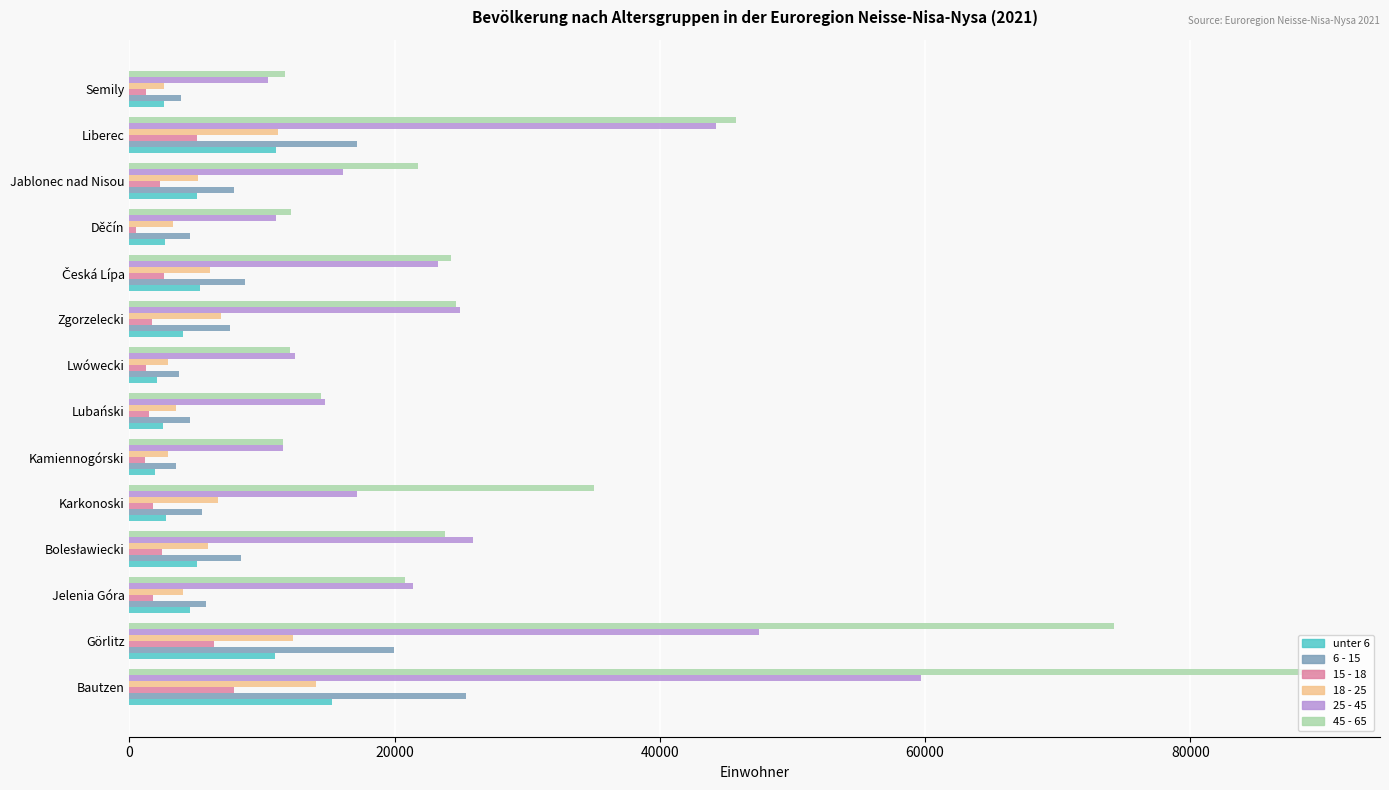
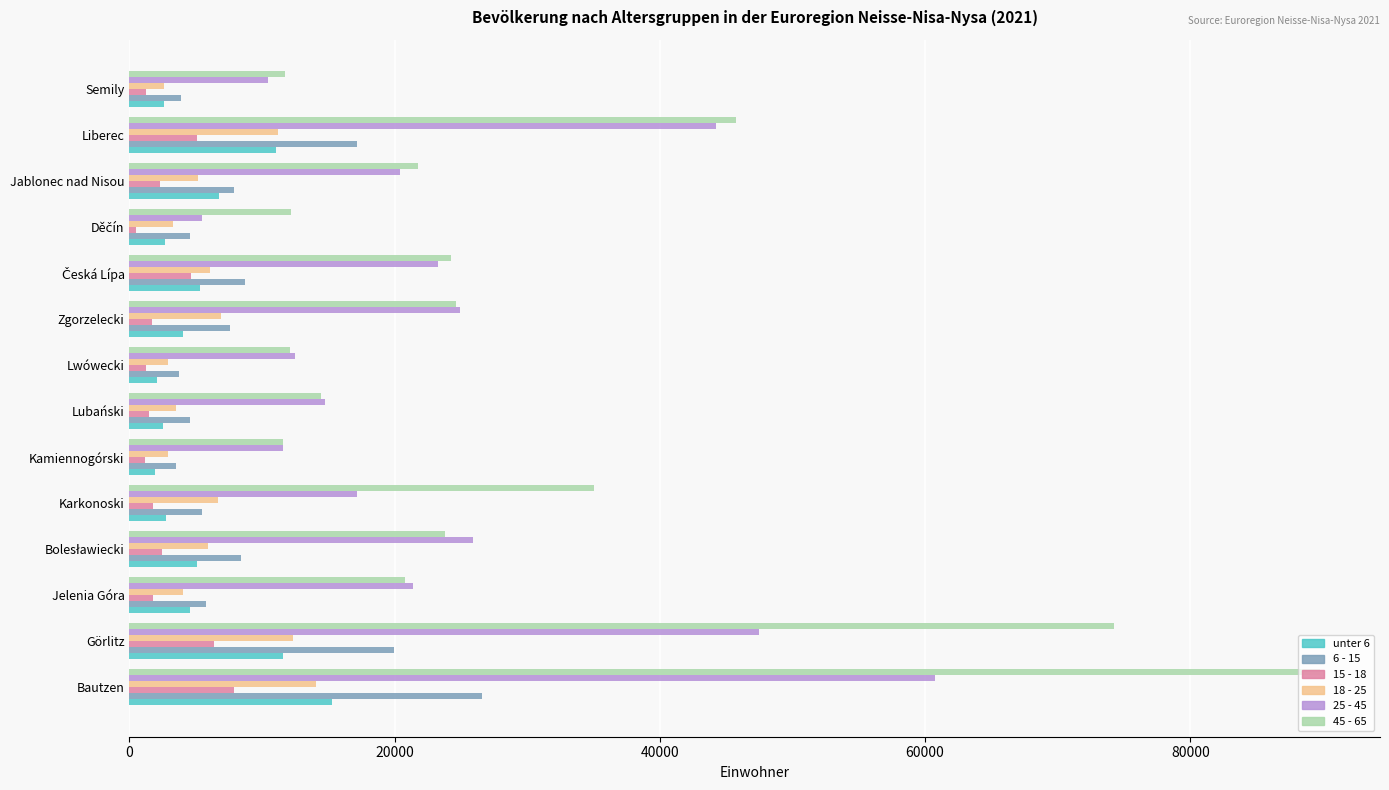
  {
    "unter 6": {
      "Semily": 2600,
      "Liberec": 11100,
-     "Jablonec nad Nisou": 5100,
+     "Jablonec nad Nisou": 6700,
      "Děčín": 2700,
      "Česká Lípa": 5400,
      "Zgorzelecki": 4100,
      "Lwówecki": 2100,
      "Lubański": 2600,
      "Kamiennogórski": 1900,
      "Karkonoski": 2800,
      "Bolesławiecki": 5100,
      "Jelenia Góra": 4600,
-     "Görlitz": 11000,
+     "Görlitz": 11600,
      "Bautzen": 15300
    },
    "6 - 15": {
      "Semily": 3900,
      "Liberec": 17200,
      "Jablonec nad Nisou": 7900,
      "Děčín": 4600,
      "Česká Lípa": 8700,
      "Zgorzelecki": 7600,
      "Lwówecki": 3700,
      "Lubański": 4600,
      "Kamiennogórski": 3500,
      "Karkonoski": 5500,
      "Bolesławiecki": 8400,
      "Jelenia Góra": 5800,
      "Görlitz": 20000,
-     "Bautzen": 25400
+     "Bautzen": 26600
    },
    "15 - 18": {
      "Semily": 1300,
      "Liberec": 5100,
      "Jablonec nad Nisou": 2300,
      "Děčín": 500,
-     "Česká Lípa": 2600,
+     "Česká Lípa": 4600,
      "Zgorzelecki": 1700,
      "Lwówecki": 1300,
      "Lubański": 1500,
      "Kamiennogórski": 1200,
      "Karkonoski": 1800,
      "Bolesławiecki": 2500,
      "Jelenia Góra": 1800,
      "Görlitz": 6400,
      "Bautzen": 7900
    },
    "18 - 25": {
      "Semily": 2600,
      "Liberec": 11200,
      "Jablonec nad Nisou": 5200,
      "Děčín": 3300,
      "Česká Lípa": 6100,
      "Zgorzelecki": 6900,
      "Lwówecki": 2900,
      "Lubański": 3500,
      "Kamiennogórski": 2900,
      "Karkonoski": 6700,
      "Bolesławiecki": 5900,
      "Jelenia Góra": 4000,
      "Görlitz": 12300,
      "Bautzen": 14100
    },
    "25 - 45": {
      "Semily": 10400,
      "Liberec": 44200,
-     "Jablonec nad Nisou": 16100,
-     "Děčín": 11100,
+     "Jablonec nad Nisou": 20400,
+     "Děčín": 5400,
      "Česká Lípa": 23300,
      "Zgorzelecki": 25000,
      "Lwówecki": 12500,
      "Lubański": 14800,
      "Kamiennogórski": 11600,
      "Karkonoski": 17100,
      "Bolesławiecki": 25900,
      "Jelenia Góra": 21400,
      "Görlitz": 47500,
-     "Bautzen": 59700
+     "Bautzen": 60800
    },
    "45 - 65": {
      "Semily": 11700,
      "Liberec": 45700,
      "Jablonec nad Nisou": 21800,
      "Děčín": 12200,
      "Česká Lípa": 24300,
      "Zgorzelecki": 24600,
      "Lwówecki": 12100,
      "Lubański": 14500,
      "Kamiennogórski": 11600,
      "Karkonoski": 35100,
      "Bolesławiecki": 23800,
      "Jelenia Góra": 20800,
      "Görlitz": 74200
    }
  }
